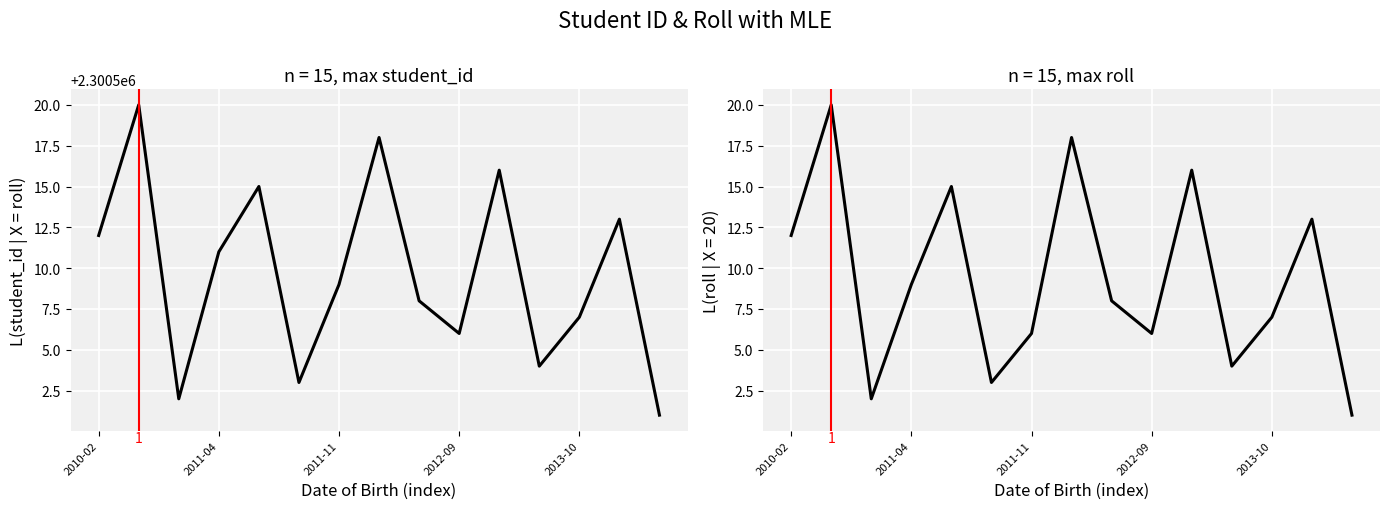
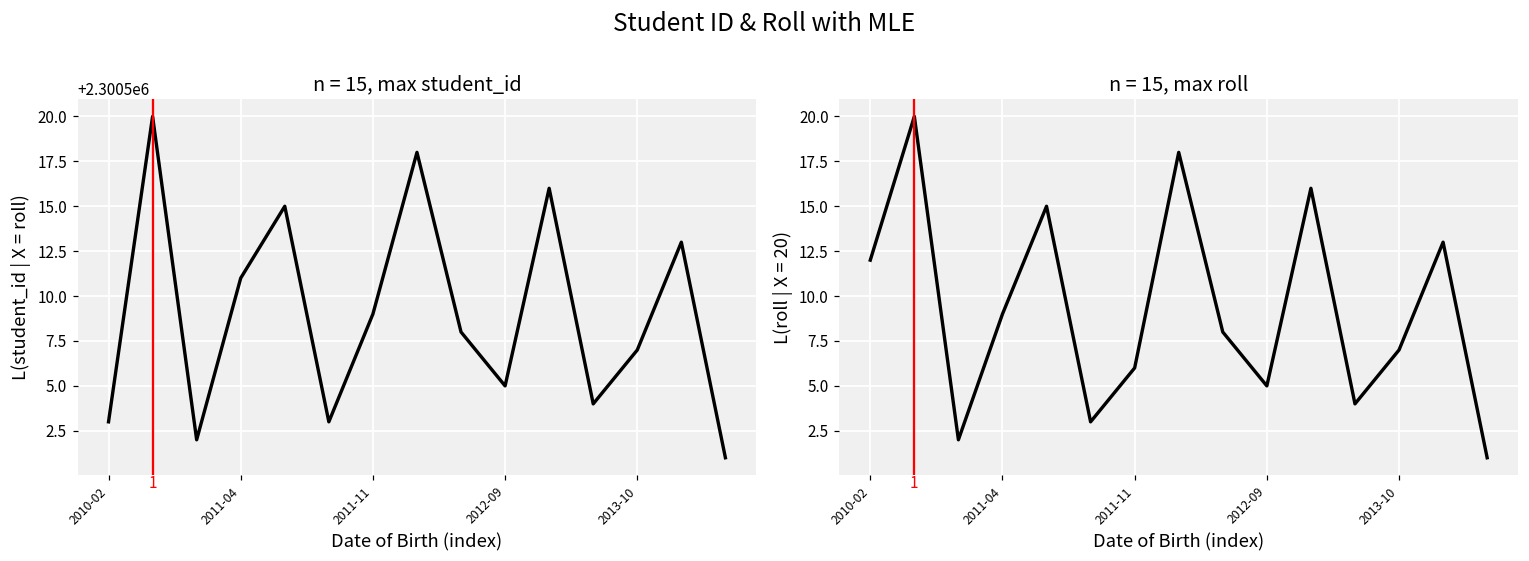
  {
    "n = 15, max student_id": {
-     "2010-02": 2300512,
+     "2010-02": 2300503,
      "2011-04": 2300511,
      "2011-11": 2300509,
-     "2012-09": 2300506,
+     "2012-09": 2300505,
      "2013-10": 2300507
    },
    "n = 15, max roll": {
      "2010-02": 12,
      "2011-04": 9,
      "2011-11": 6,
-     "2012-09": 6,
+     "2012-09": 5,
      "2013-10": 7
    }
  }
